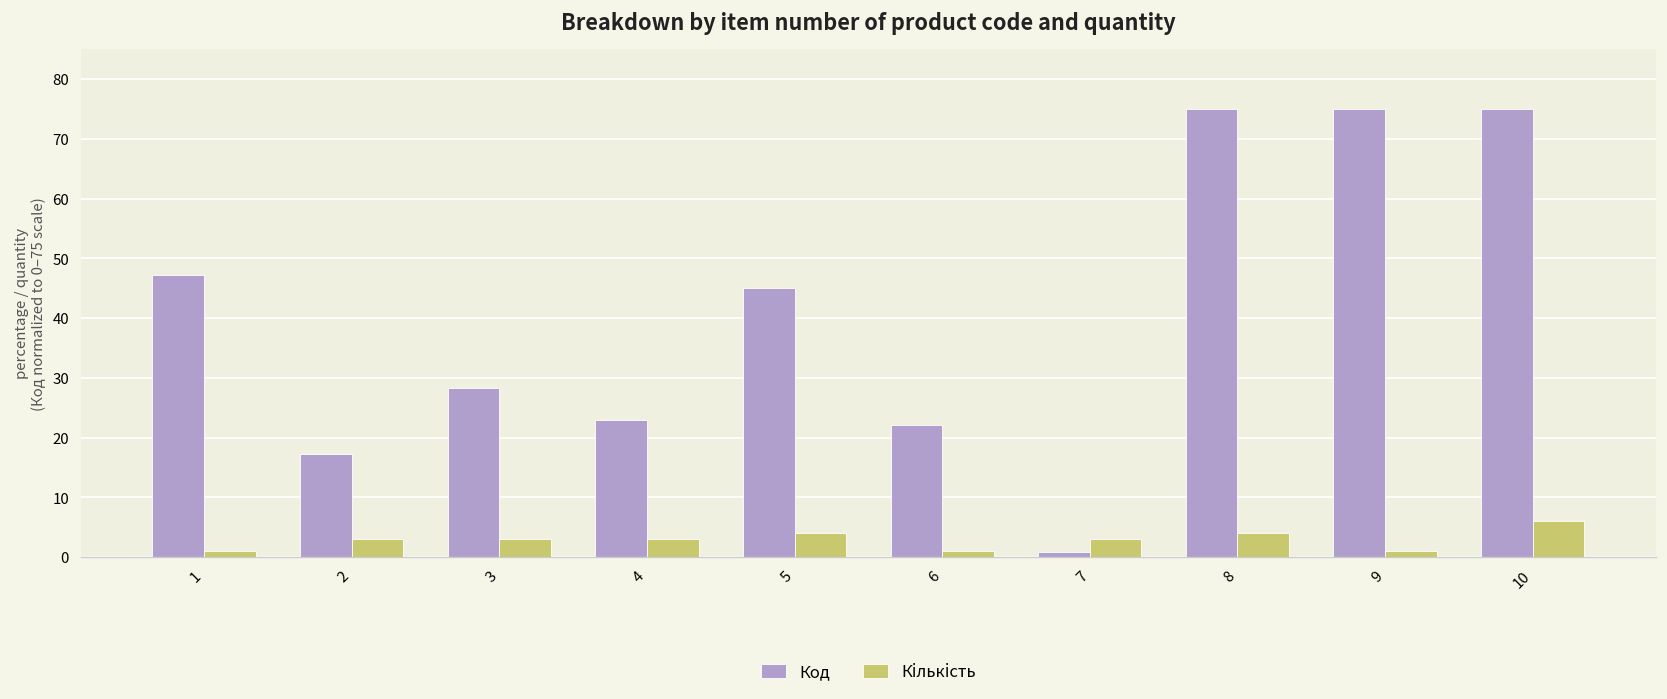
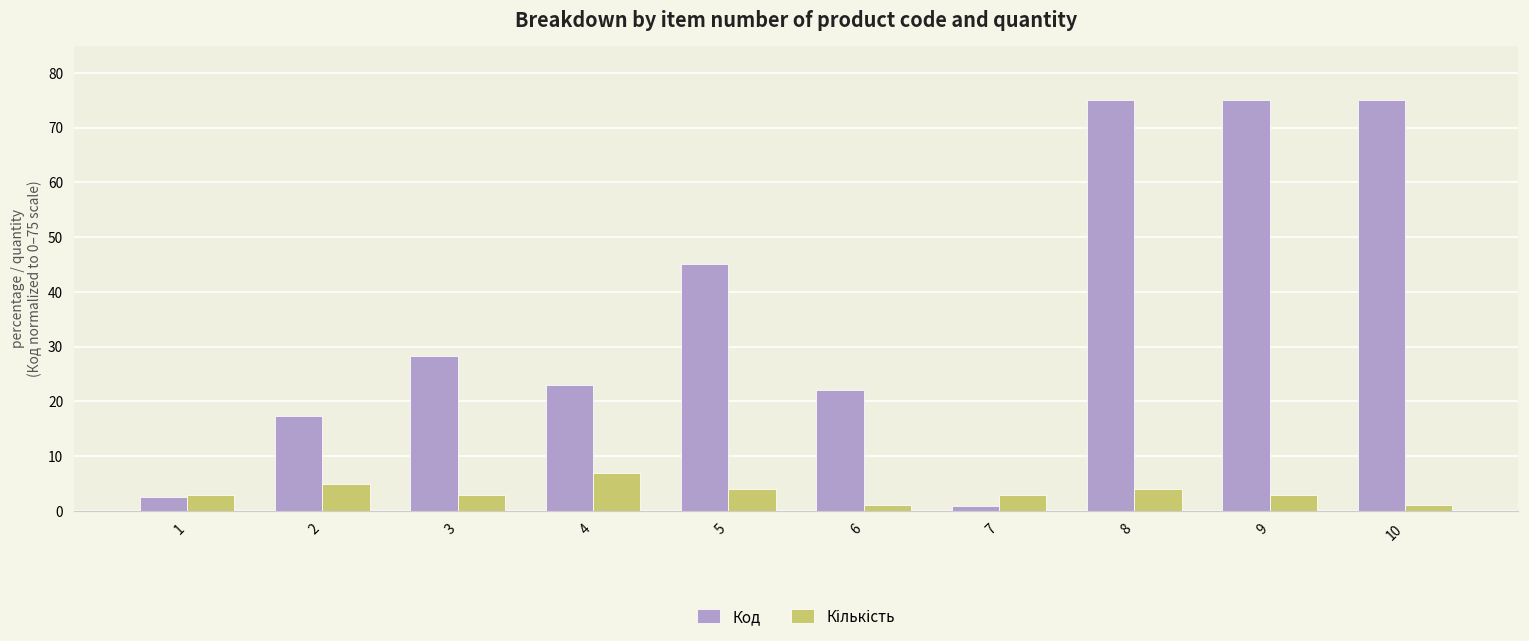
  {
    "Код": {
-     "1": 47,
+     "1": 3,
      "2": 17,
      "3": 28,
      "4": 23,
      "5": 45,
      "6": 22,
      "7": 1,
      "8": 75,
      "9": 75,
      "10": 75
    },
    "Кількість": {
-     "1": 1,
-     "2": 3,
+     "1": 3,
+     "2": 5,
      "3": 3,
-     "4": 3,
+     "4": 7,
      "5": 4,
      "6": 1,
      "7": 3,
      "8": 4,
-     "9": 1,
-     "10": 6
+     "9": 3,
+     "10": 1
    }
  }
